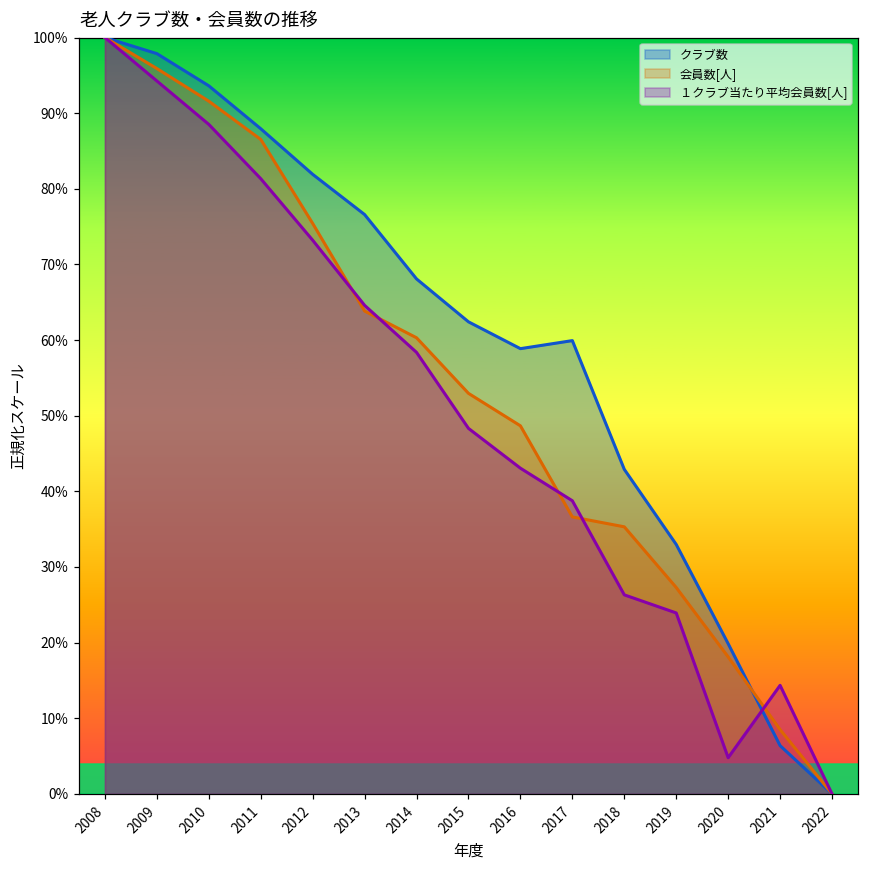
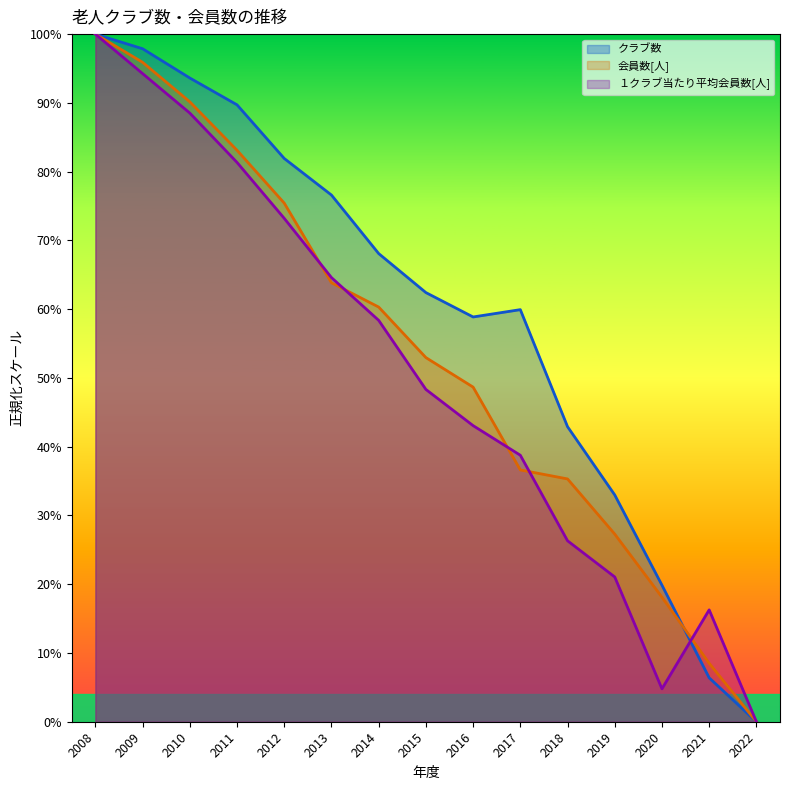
  {
    "クラブ数": {
      "2009": "98%",
      "2010": "94%",
-     "2011": "88%",
+     "2011": "90%",
      "2012": "82%",
      "2013": "77%",
      "2014": "68%",
      "2015": "62%",
      "2016": "59%",
      "2017": "60%",
      "2018": "43%",
      "2019": "33%",
      "2020": "20%",
      "2021": "6%"
    },
    "会員数[人]": {
      "2009": "96%",
-     "2010": "92%",
-     "2011": "87%",
+     "2010": "90%",
+     "2011": "83%",
      "2012": "75%",
      "2013": "64%",
      "2014": "60%",
      "2015": "53%",
      "2016": "49%",
      "2017": "37%",
      "2018": "35%",
      "2019": "27%",
      "2020": "18%",
      "2021": "8%"
    },
    "１クラブ当たり平均会員数[人]": {
      "2009": "94%",
      "2010": "89%",
      "2011": "81%",
      "2012": "73%",
      "2013": "65%",
      "2014": "58%",
      "2015": "48%",
      "2016": "43%",
      "2017": "39%",
      "2018": "26%",
-     "2019": "24%",
+     "2019": "21%",
      "2020": "5%",
-     "2021": "14%"
+     "2021": "16%"
    }
  }
